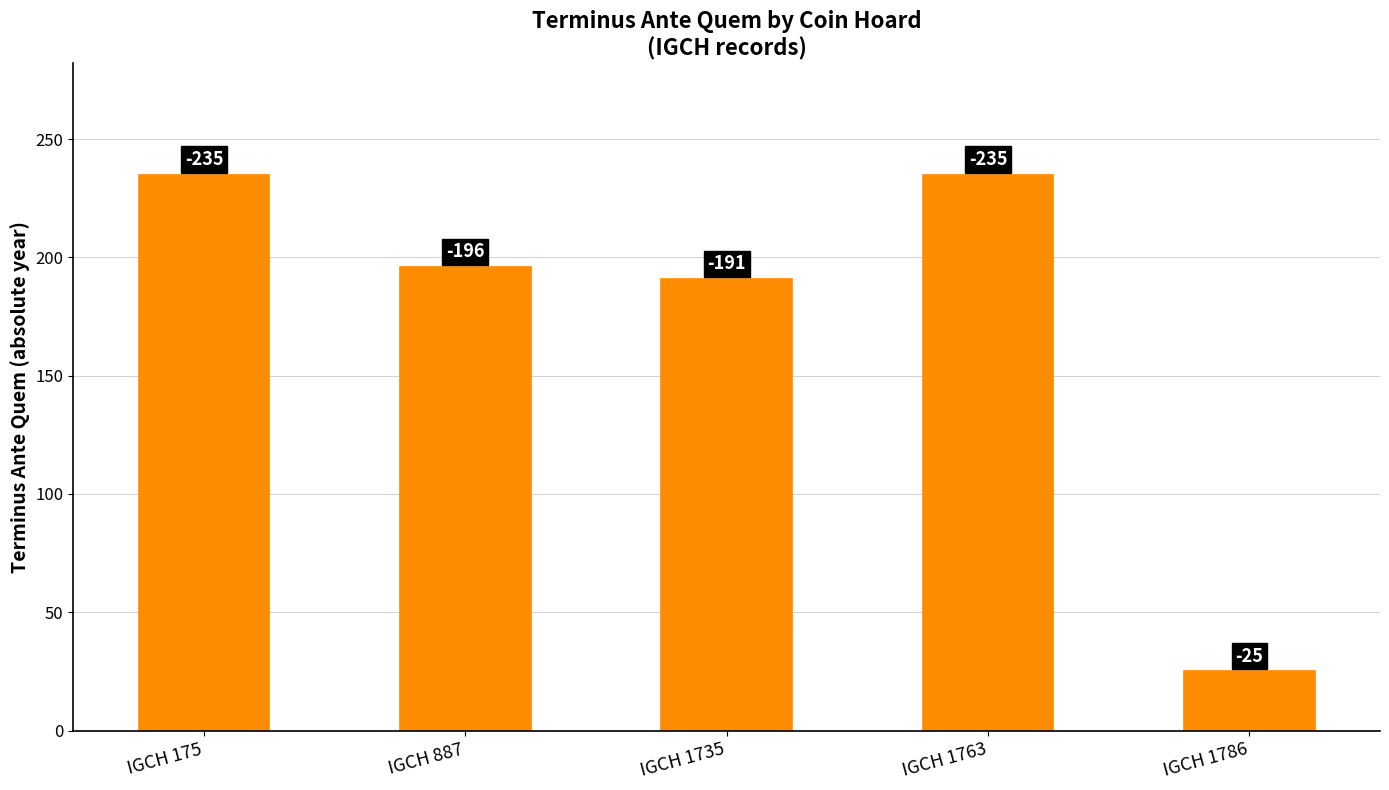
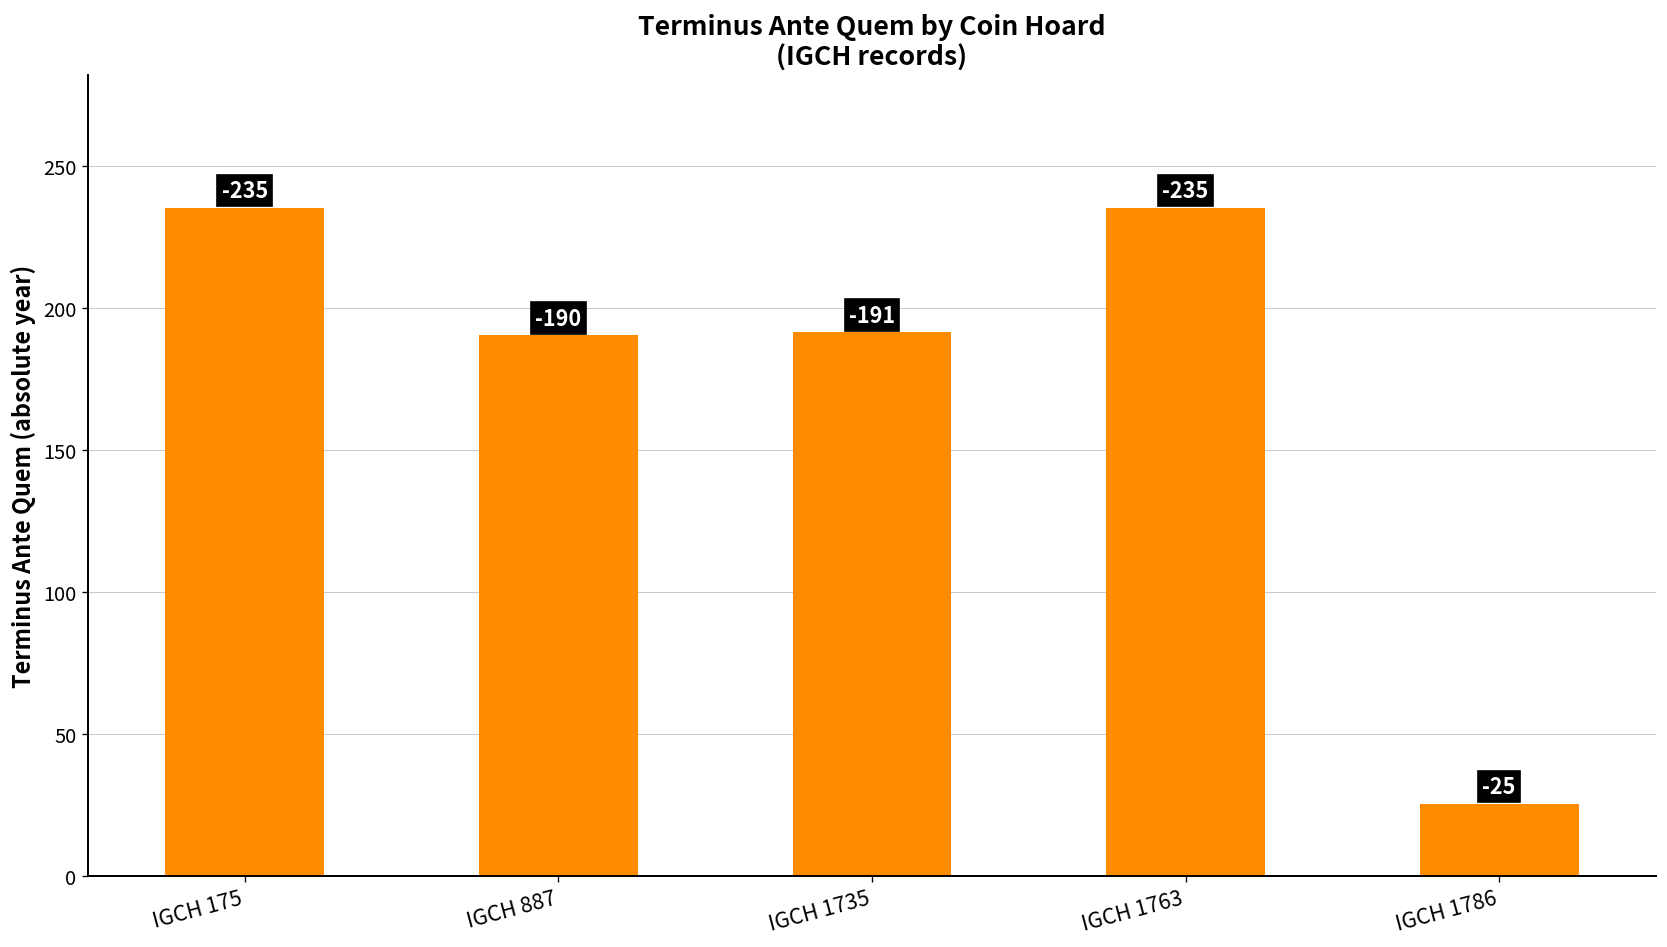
  {
-   "IGCH 887": -196
+   "IGCH 887": -190
  }
